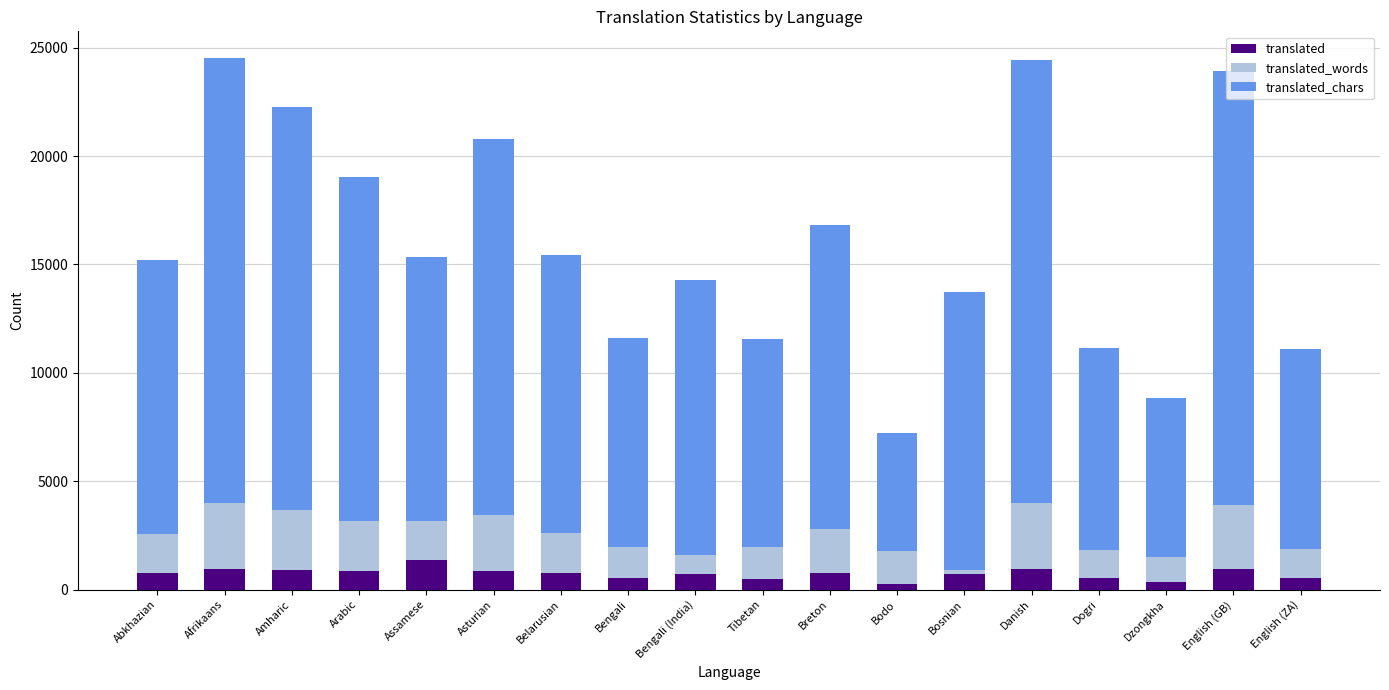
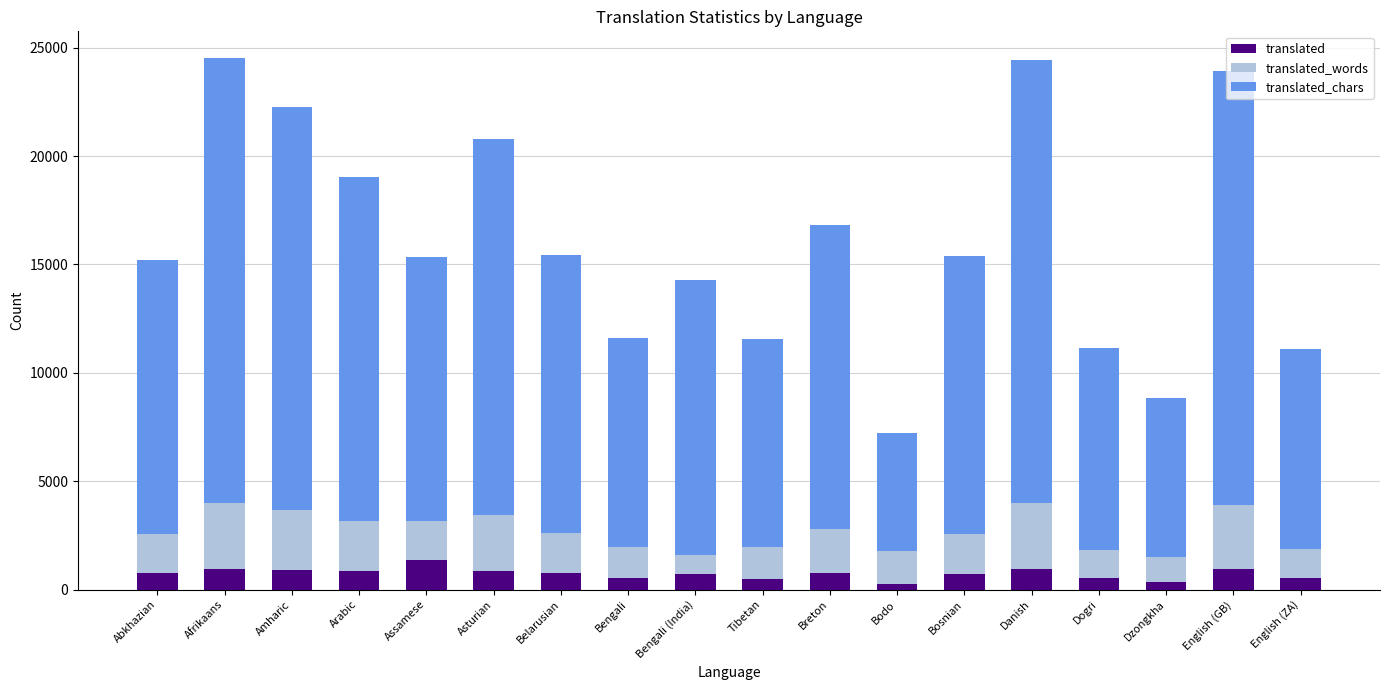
  {
    "translated": {
      "Abkhazian": 800,
      "Afrikaans": 1000,
      "Amharic": 900,
      "Arabic": 800,
      "Assamese": 1400,
      "Asturian": 900,
      "Belarusian": 800,
      "Bengali": 600,
      "Bengali (India)": 700,
      "Tibetan": 500,
      "Breton": 800,
      "Bodo": 300,
      "Bosnian": 700,
      "Danish": 1000,
      "Dogri": 500,
      "Dzongkha": 300,
      "English (GB)": 900,
      "English (ZA)": 500
    },
    "translated_words": {
      "Abkhazian": 1800,
      "Afrikaans": 3100,
      "Amharic": 2800,
      "Arabic": 2300,
      "Assamese": 1800,
      "Asturian": 2600,
      "Belarusian": 1900,
      "Bengali": 1400,
      "Bengali (India)": 900,
      "Tibetan": 1400,
      "Breton": 2100,
      "Bodo": 1500,
-     "Bosnian": 200,
+     "Bosnian": 1900,
      "Danish": 3000,
      "Dogri": 1300,
      "Dzongkha": 1200,
      "English (GB)": 3000,
      "English (ZA)": 1400
    },
    "translated_chars": {
      "Abkhazian": 12600,
      "Afrikaans": 20500,
      "Amharic": 18600,
      "Arabic": 15800,
      "Assamese": 12200,
      "Asturian": 17300,
      "Belarusian": 12800,
      "Bengali": 9600,
      "Bengali (India)": 12700,
      "Tibetan": 9600,
      "Breton": 14000,
      "Bodo": 5400,
      "Bosnian": 12800,
      "Danish": 20400,
      "Dogri": 9300,
      "Dzongkha": 7300,
      "English (ZA)": 9200
    }
  }
